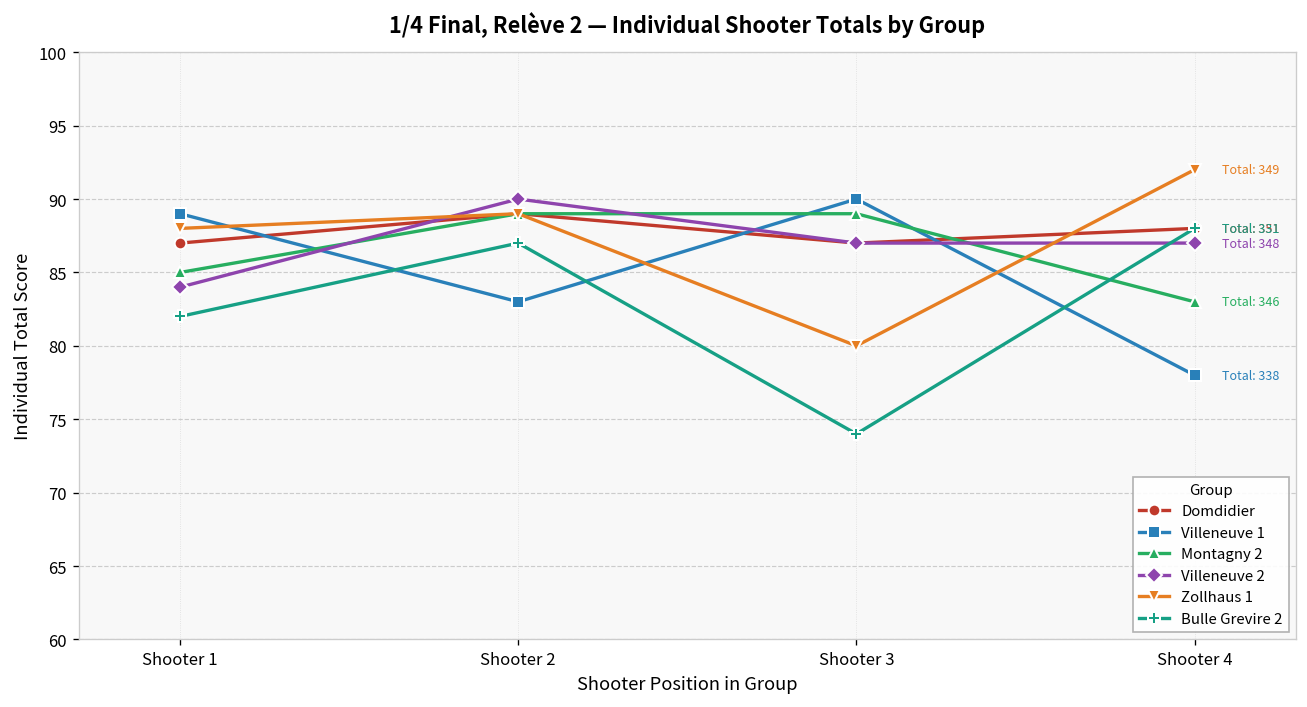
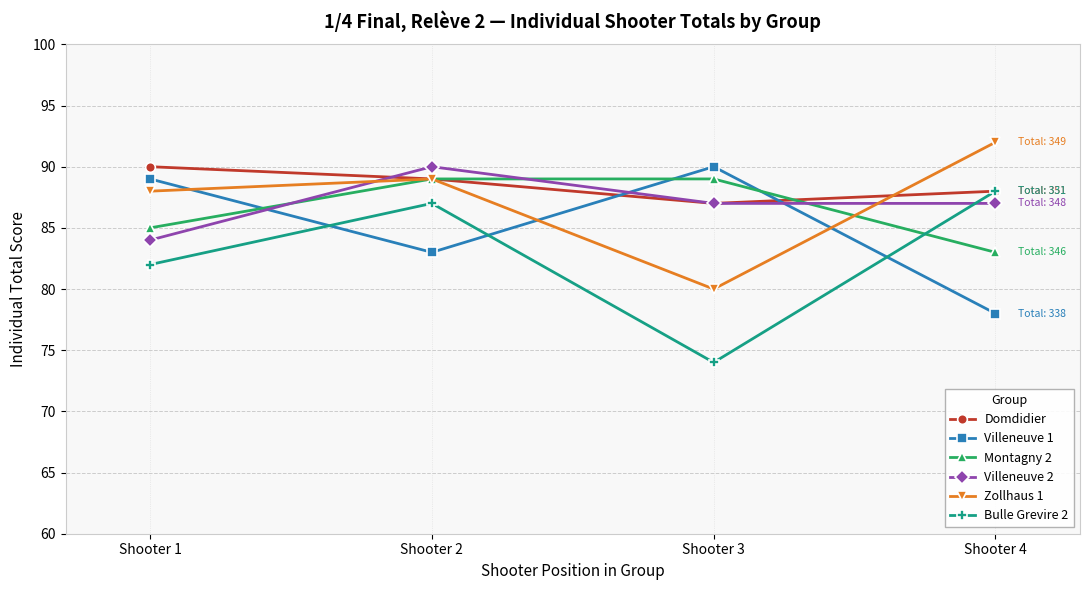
  {
    "Domdidier": {
-     "Shooter 1": 87
+     "Shooter 1": 90
    },
    "Villeneuve 1": {
      "Shooter 1": 89,
      "Shooter 2": 83,
      "Shooter 3": 90
    },
    "Villeneuve 2": {
      "Shooter 1": 84,
      "Shooter 2": 90
    },
    "Zollhaus 1": {
      "Shooter 1": 88,
      "Shooter 3": 80
    }
  }
